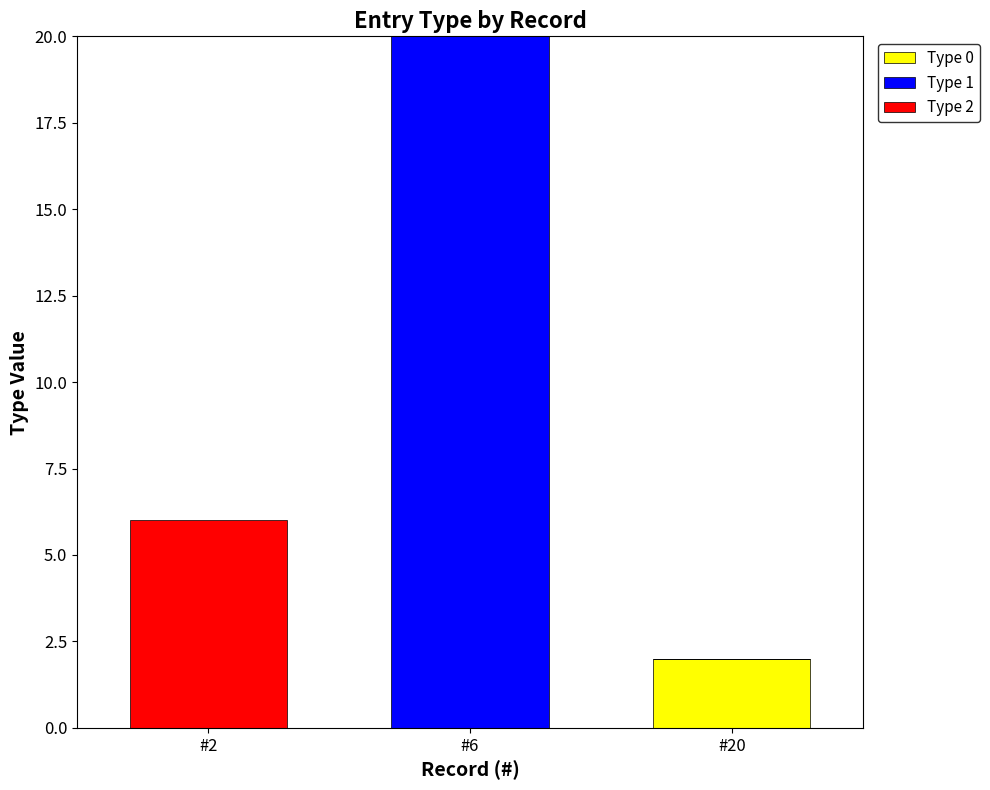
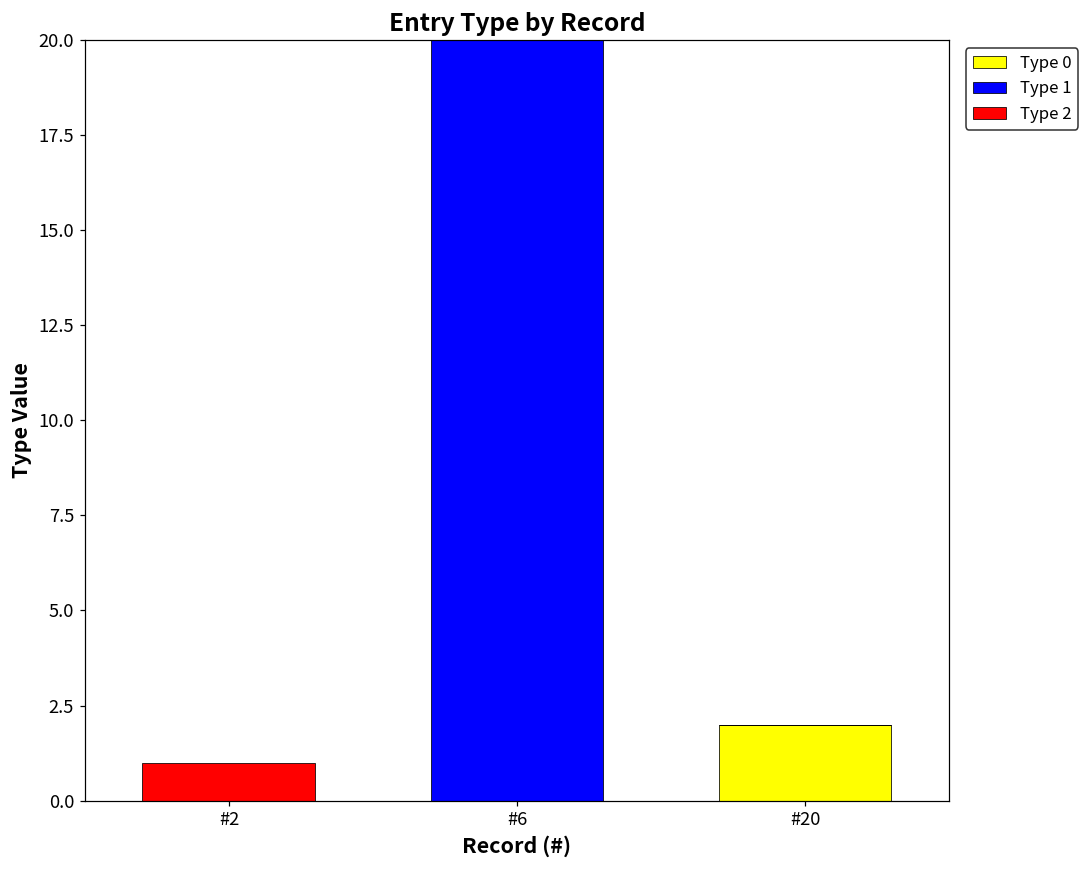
  {
    "Type 0": {
      "#2": 0,
      "#6": 0,
      "#20": 2
    },
    "Type 2": {
-     "#2": 6
+     "#2": 1
    }
  }
